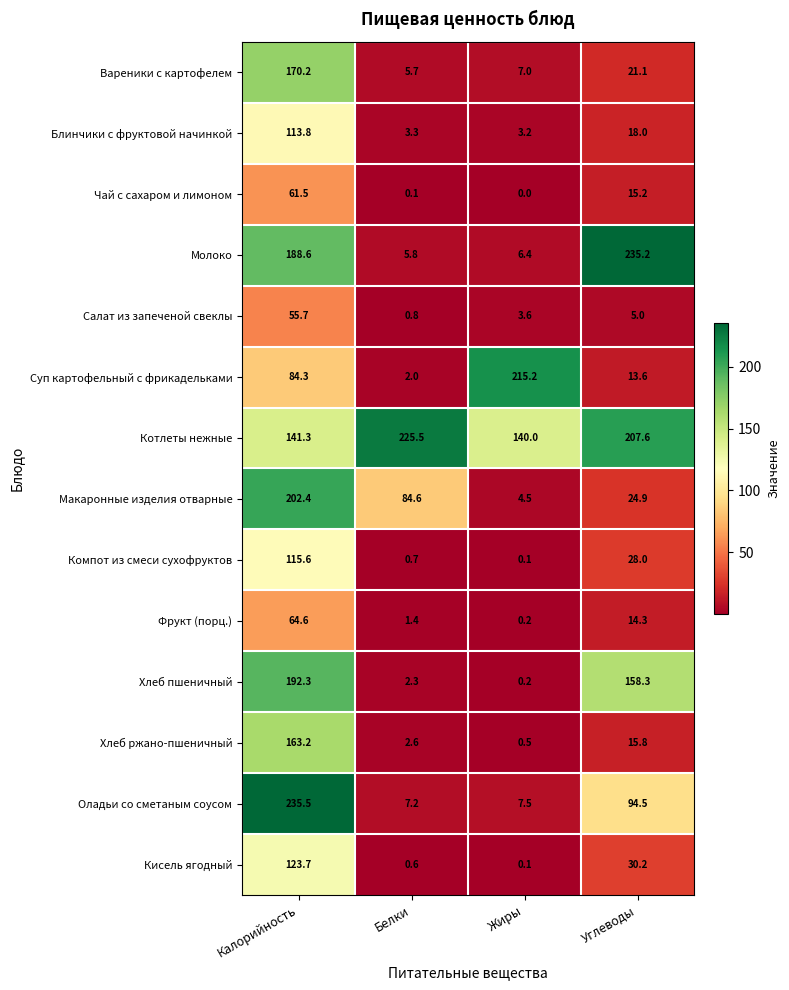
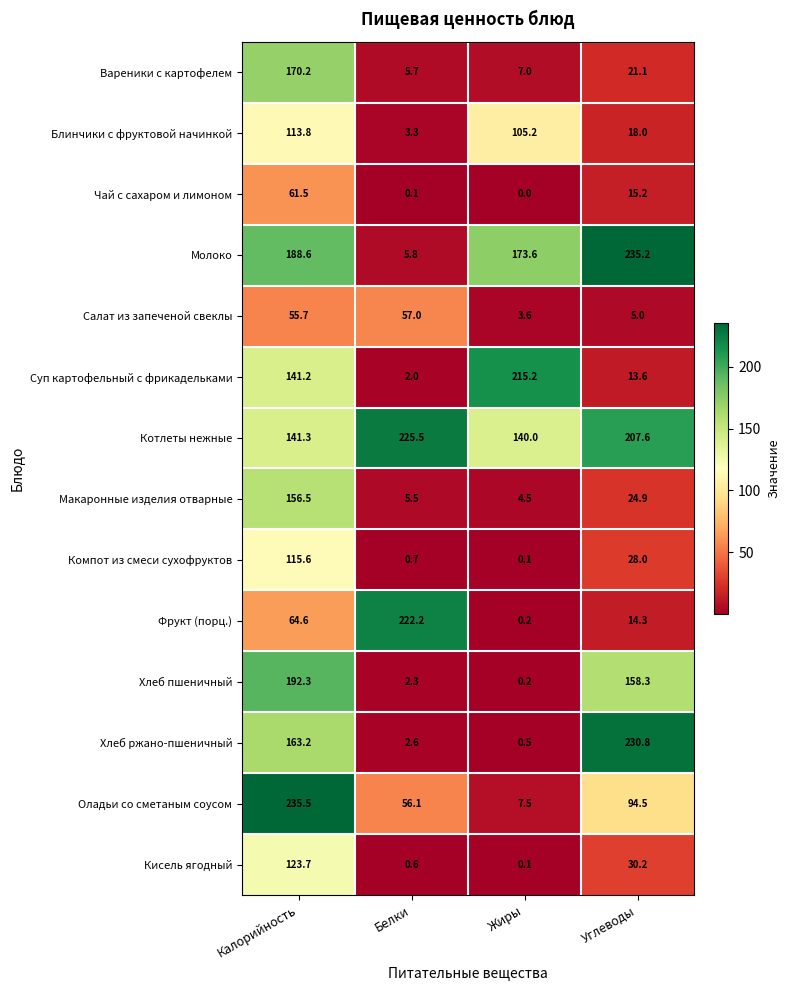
  {
    "Вареники с картофелем": {
      "Калорийность": 170.2,
      "Белки": 5.7,
      "Жиры": 7.0,
      "Углеводы": 21.1
    },
    "Блинчики с фруктовой начинкой": {
      "Калорийность": 113.8,
      "Белки": 3.3,
-     "Жиры": 3.2,
+     "Жиры": 105.2,
      "Углеводы": 18.0
    },
    "Чай с сахаром и лимоном": {
      "Калорийность": 61.5,
      "Белки": 0.1,
      "Жиры": 0.0,
      "Углеводы": 15.2
    },
    "Молоко": {
      "Калорийность": 188.6,
      "Белки": 5.8,
-     "Жиры": 6.4,
+     "Жиры": 173.6,
      "Углеводы": 235.2
    },
    "Салат из запеченой свеклы": {
      "Калорийность": 55.7,
-     "Белки": 0.8,
+     "Белки": 57.0,
      "Жиры": 3.6,
      "Углеводы": 5.0
    },
    "Суп картофельный с фрикадельками": {
-     "Калорийность": 84.3,
+     "Калорийность": 141.2,
      "Белки": 2.0,
      "Жиры": 215.2,
      "Углеводы": 13.6
    },
    "Котлеты нежные": {
      "Калорийность": 141.3,
      "Белки": 225.5,
      "Жиры": 140.0,
      "Углеводы": 207.6
    },
    "Макаронные изделия отварные": {
-     "Калорийность": 202.4,
-     "Белки": 84.6,
+     "Калорийность": 156.5,
+     "Белки": 5.5,
      "Жиры": 4.5,
      "Углеводы": 24.9
    },
    "Компот из смеси сухофруктов": {
      "Калорийность": 115.6,
      "Белки": 0.7,
      "Жиры": 0.1,
      "Углеводы": 28.0
    },
    "Фрукт (порц.)": {
      "Калорийность": 64.6,
-     "Белки": 1.4,
+     "Белки": 222.2,
      "Жиры": 0.2,
      "Углеводы": 14.3
    },
    "Хлеб пшеничный": {
      "Калорийность": 192.3,
      "Белки": 2.3,
      "Жиры": 0.2,
      "Углеводы": 158.3
    },
    "Хлеб ржано-пшеничный": {
      "Калорийность": 163.2,
      "Белки": 2.6,
      "Жиры": 0.5,
-     "Углеводы": 15.8
+     "Углеводы": 230.8
    },
    "Оладьи со сметаным соусом": {
      "Калорийность": 235.5,
-     "Белки": 7.2,
+     "Белки": 56.1,
      "Жиры": 7.5,
      "Углеводы": 94.5
    },
    "Кисель ягодный": {
      "Калорийность": 123.7,
      "Белки": 0.6,
      "Жиры": 0.1,
      "Углеводы": 30.2
    }
  }
